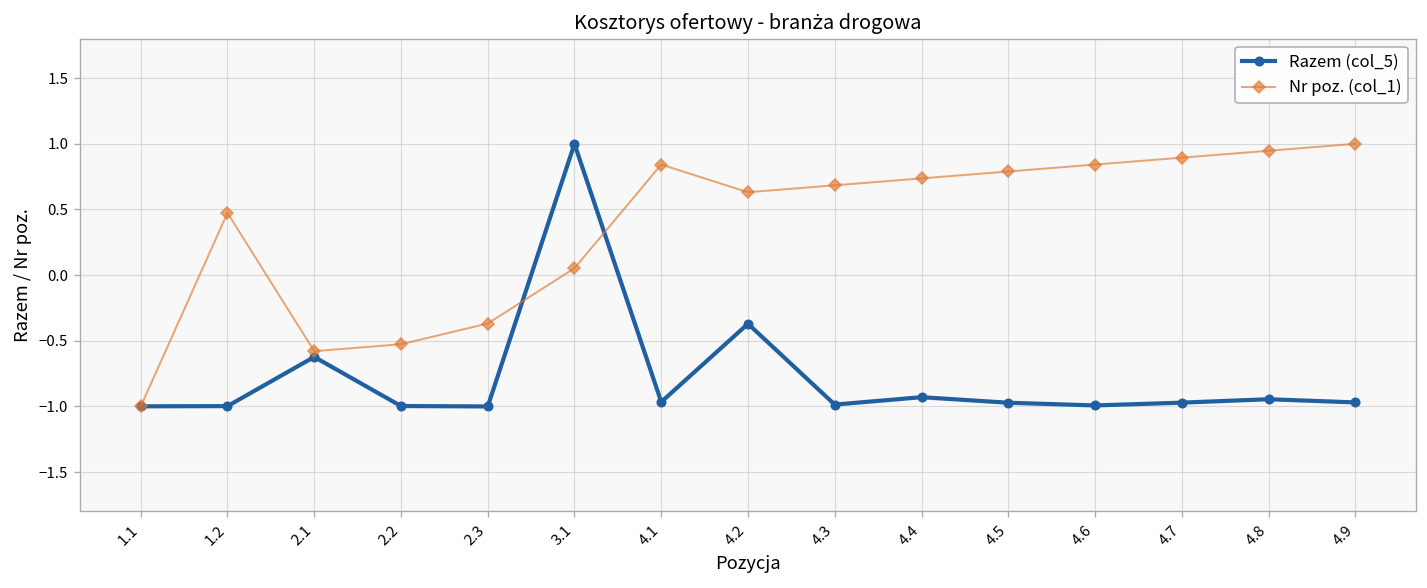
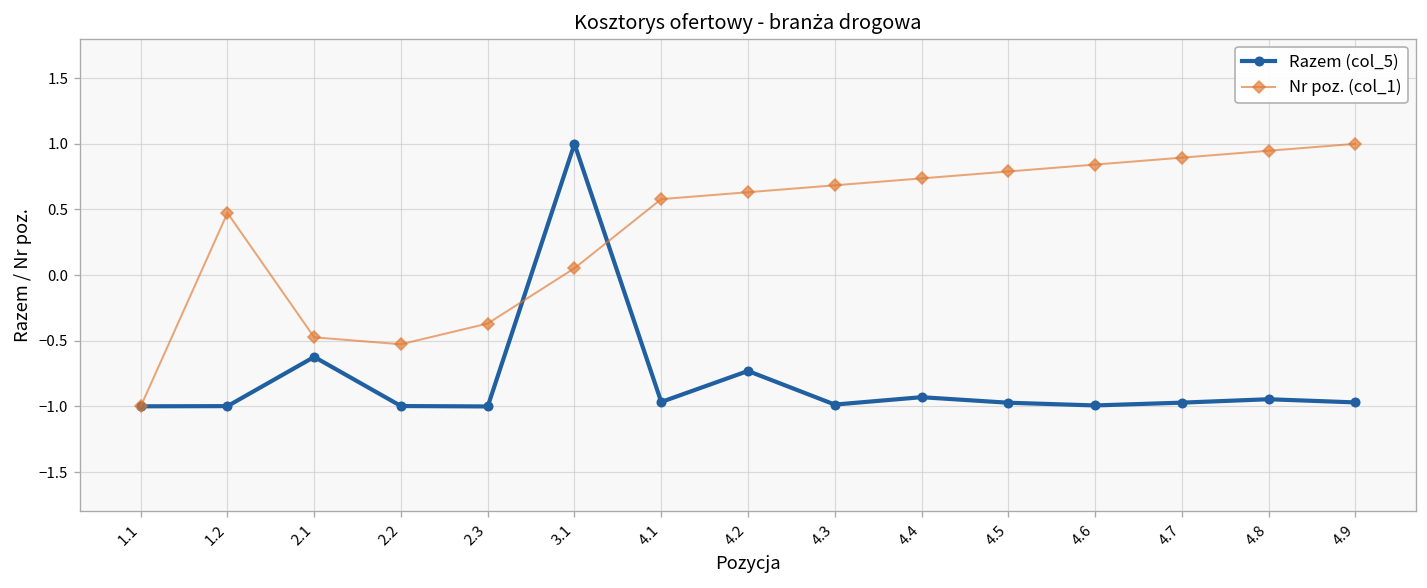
  {
    "Razem (col_5)": {
      "1.2": -1.00,
      "2.1": -0.62,
      "2.2": -1.00,
      "2.3": -1.00,
      "3.1": 1.00,
      "4.1": -0.97,
-     "4.2": -0.37,
+     "4.2": -0.73,
      "4.3": -0.99,
      "4.4": -0.93,
      "4.5": -0.97,
      "4.6": -0.99,
      "4.7": -0.97,
      "4.8": -0.95,
      "4.9": -0.97
    },
    "Nr poz. (col_1)": {
      "1.2": 0.47,
-     "2.1": -0.58,
+     "2.1": -0.47,
      "2.2": -0.53,
      "2.3": -0.37,
      "3.1": 0.05,
-     "4.1": 0.84,
+     "4.1": 0.58,
      "4.2": 0.63,
      "4.3": 0.68,
      "4.4": 0.74,
      "4.5": 0.79,
      "4.6": 0.84,
      "4.7": 0.89,
      "4.8": 0.95,
      "4.9": 1.00
    }
  }
